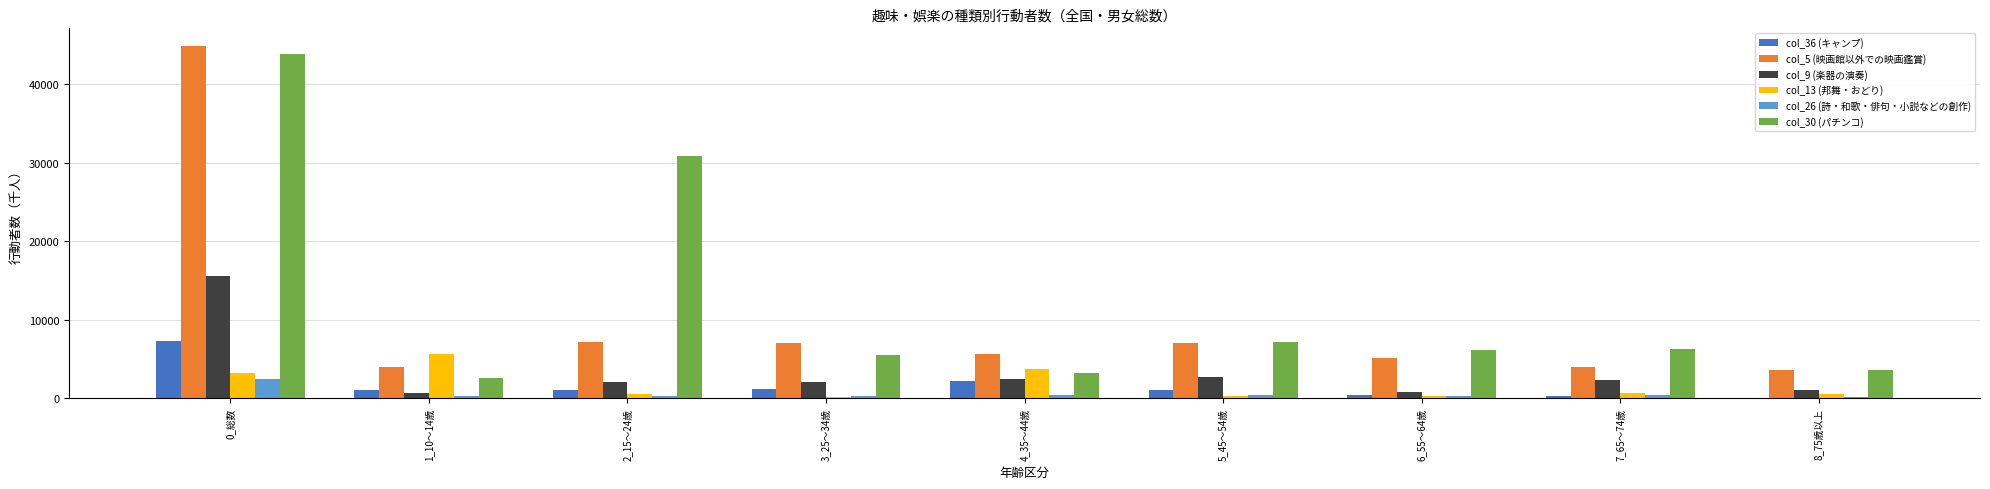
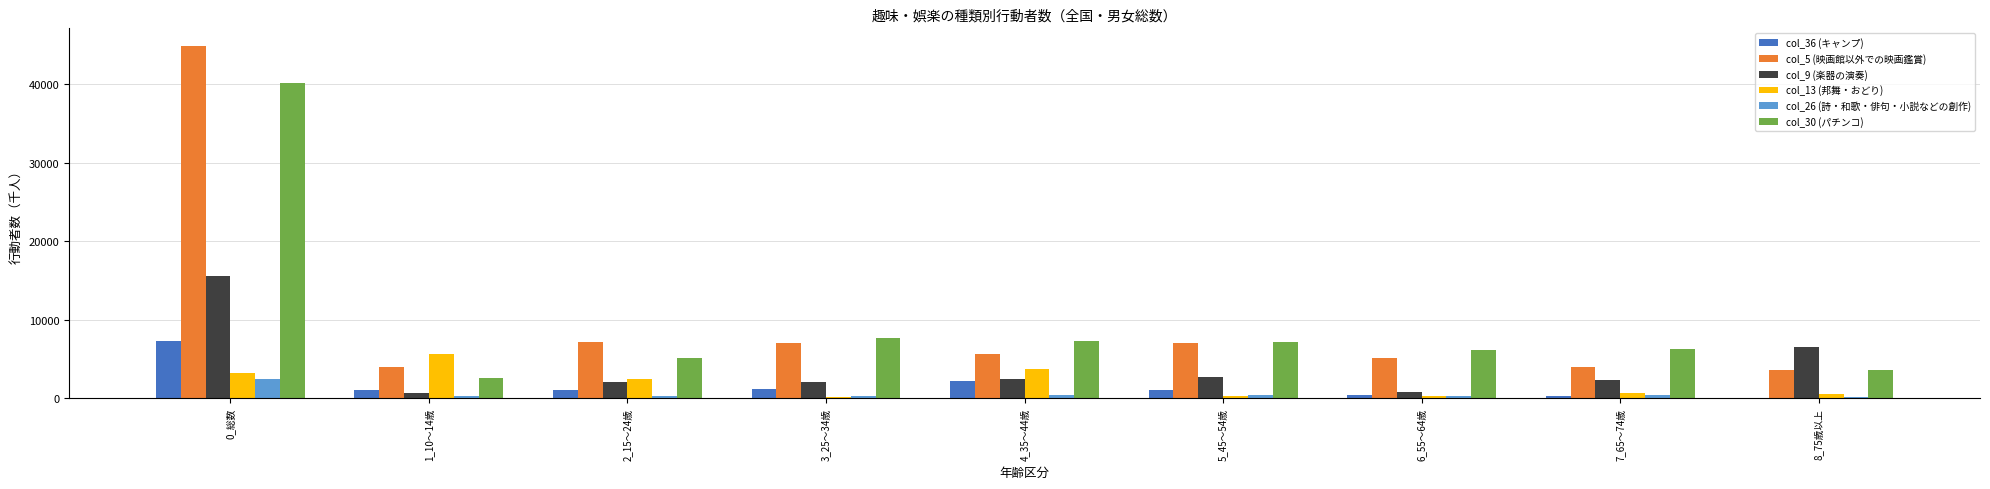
  {
    "col_5 (映画館以外での映画鑑賞)": {
      "0_総数": 45000,
      "1_10～14歳": 4000,
      "2_15～24歳": 7000,
      "3_25～34歳": 7000,
      "4_35～44歳": 6000,
      "5_45～54歳": 7000,
      "6_55～64歳": 5000,
      "7_65～74歳": 4000,
      "8_75歳以上": 4000
    },
    "col_9 (楽器の演奏)": {
      "0_総数": 16000,
      "1_10～14歳": 1000,
      "2_15～24歳": 2000,
      "3_25～34歳": 2000,
      "4_35～44歳": 3000,
      "5_45～54歳": 3000,
      "6_55～64歳": 1000,
      "7_65～74歳": 2000,
-     "8_75歳以上": 1000
+     "8_75歳以上": 7000
    },
    "col_13 (邦舞・おどり)": {
      "0_総数": 3000,
      "1_10～14歳": 6000,
-     "2_15～24歳": 1000,
+     "2_15～24歳": 2000,
      "4_35～44歳": 4000,
      "6_55～64歳": 0,
      "7_65～74歳": 1000,
      "8_75歳以上": 1000
    },
    "col_30 (パチンコ)": {
-     "0_総数": 44000,
+     "0_総数": 40000,
      "1_10～14歳": 3000,
-     "2_15～24歳": 31000,
-     "3_25～34歳": 6000,
-     "4_35～44歳": 3000,
+     "2_15～24歳": 5000,
+     "3_25～34歳": 8000,
+     "4_35～44歳": 7000,
      "5_45～54歳": 7000,
      "6_55～64歳": 6000,
      "7_65～74歳": 6000,
      "8_75歳以上": 4000
    }
  }
